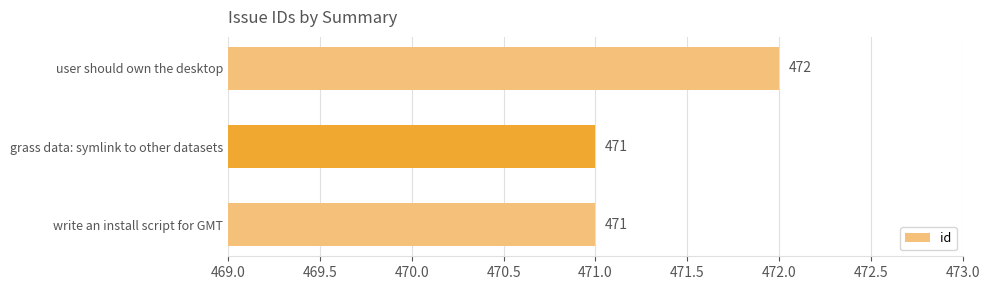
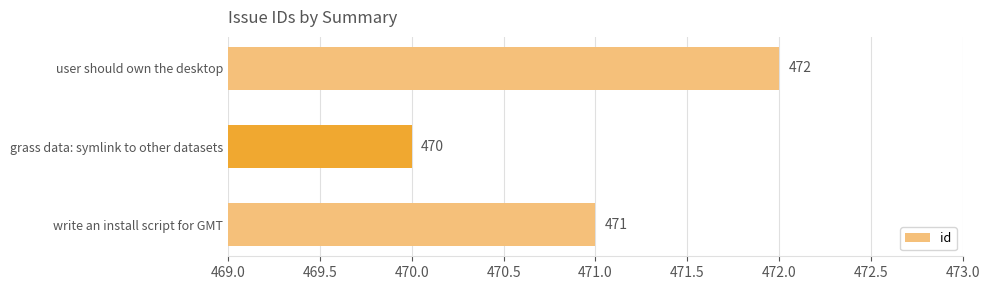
  {
    "user should own the desktop": 472,
-   "grass data: symlink to other datasets": 471,
+   "grass data: symlink to other datasets": 470,
    "write an install script for GMT": 471
  }
